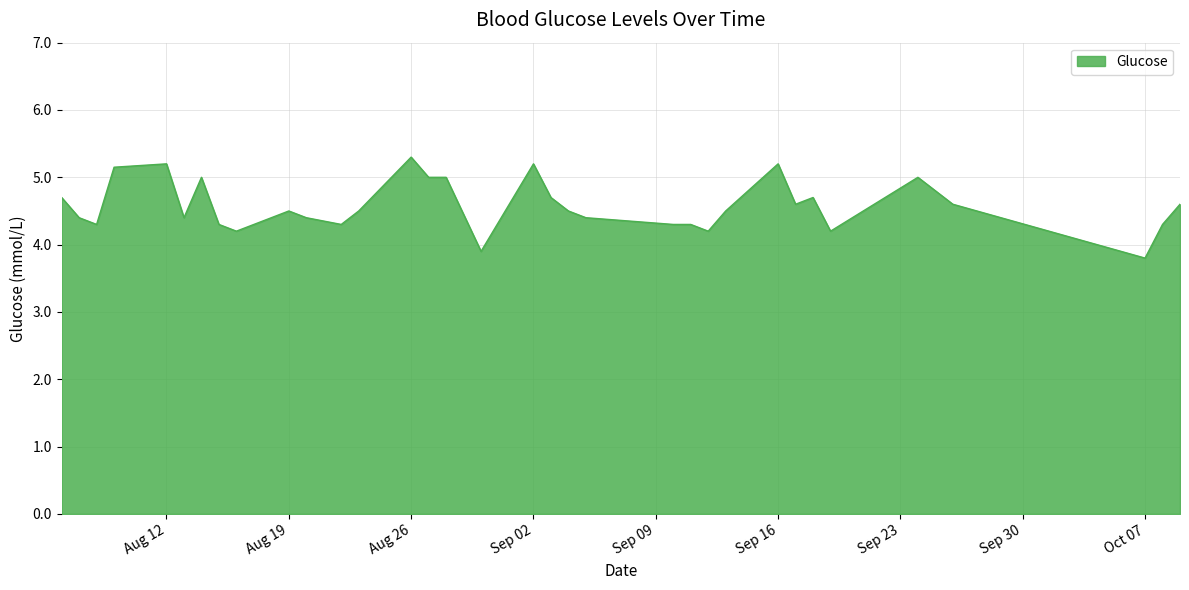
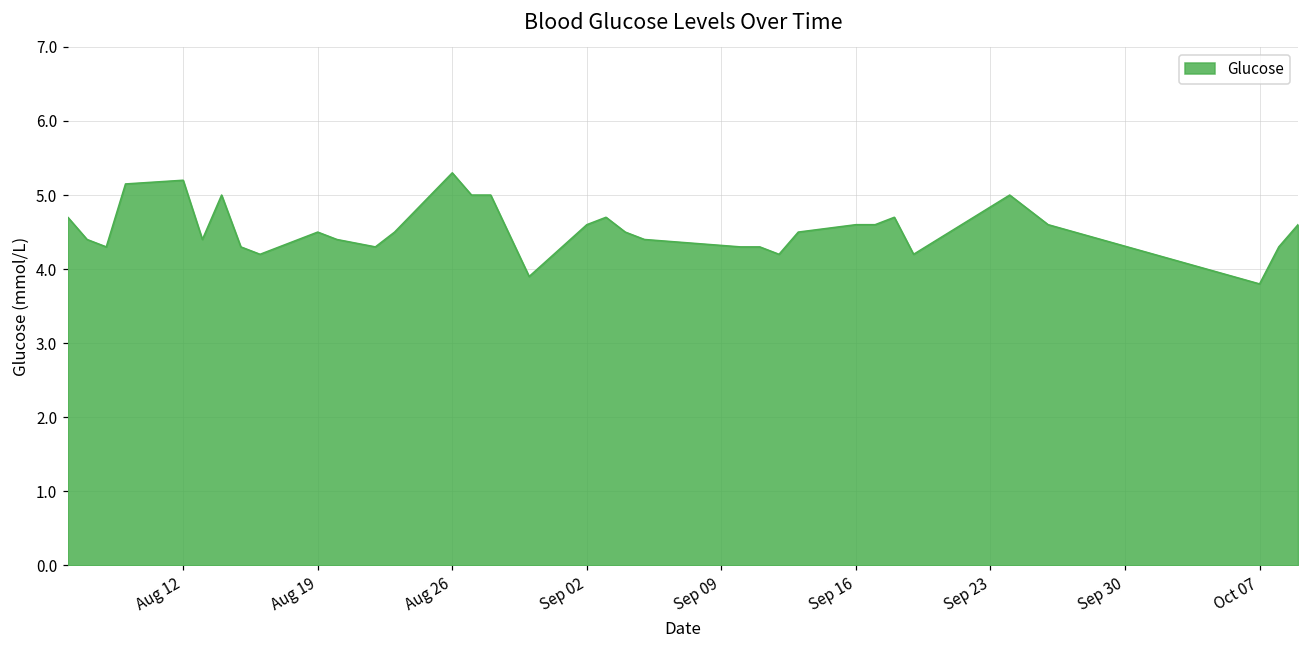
  {
    "Aug 12": 5.2,
    "Aug 19": 4.5,
    "Aug 26": 5.3,
-   "Sep 02": 5.2,
-   "Sep 16": 5.2,
+   "Sep 02": 4.6,
+   "Sep 16": 4.6,
    "Oct 07": 3.8
  }
